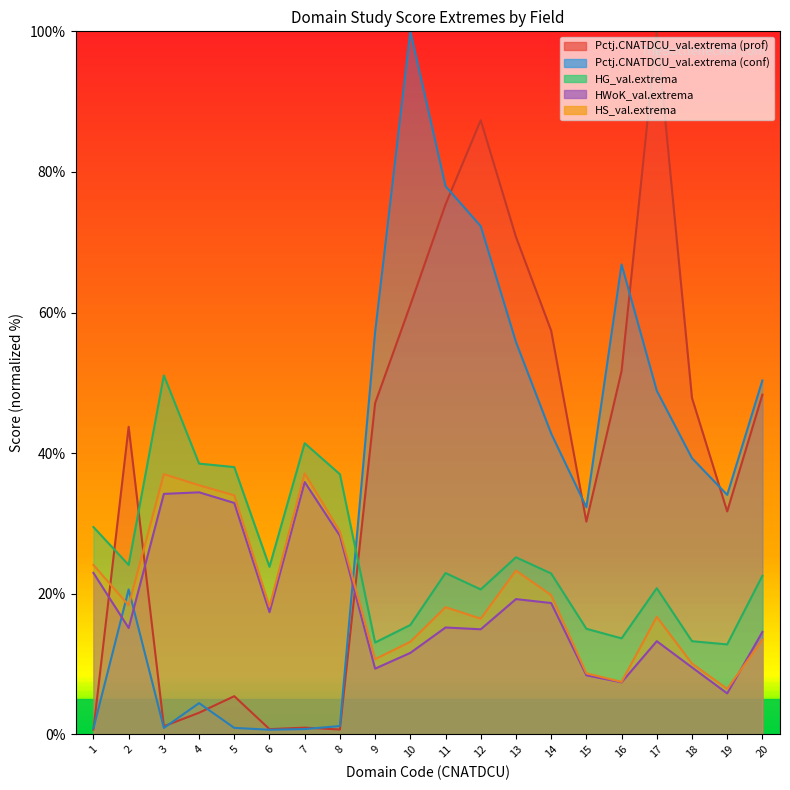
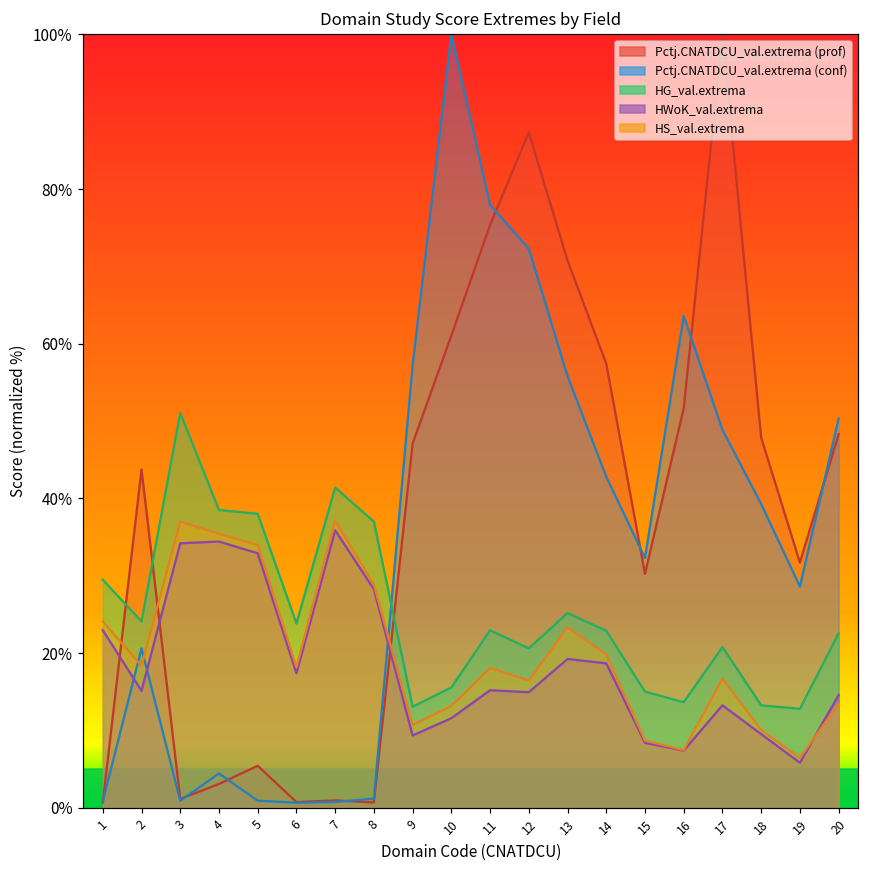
  {
    "Pctj.CNATDCU_val.extrema (conf)": {
      "2": "21%",
      "9": "57%",
      "10": "100%",
      "11": "78%",
      "12": "72%",
      "13": "56%",
      "14": "43%",
      "15": "32%",
-     "16": "67%",
+     "16": "64%",
      "17": "49%",
      "18": "39%",
-     "19": "34%",
+     "19": "29%",
      "20": "50%"
    },
    "HG_val.extrema": {
      "1": "29%",
      "2": "24%",
      "3": "51%",
      "4": "39%",
      "5": "38%",
      "6": "24%",
      "7": "41%",
      "8": "37%",
      "9": "13%",
      "10": "16%",
      "11": "23%",
      "12": "21%",
      "13": "25%",
      "14": "23%",
      "15": "15%",
      "16": "14%",
      "17": "21%",
      "18": "13%",
      "19": "13%",
      "20": "23%"
    },
    "HWoK_val.extrema": {
      "1": "23%",
      "2": "15%",
      "3": "34%",
      "4": "34%",
      "5": "33%",
      "6": "17%",
      "7": "36%",
      "8": "28%",
      "9": "9%",
      "10": "12%",
      "11": "15%",
      "12": "15%",
      "13": "19%",
      "14": "19%",
      "17": "13%",
      "18": "10%",
      "19": "6%",
      "20": "15%"
    }
  }
